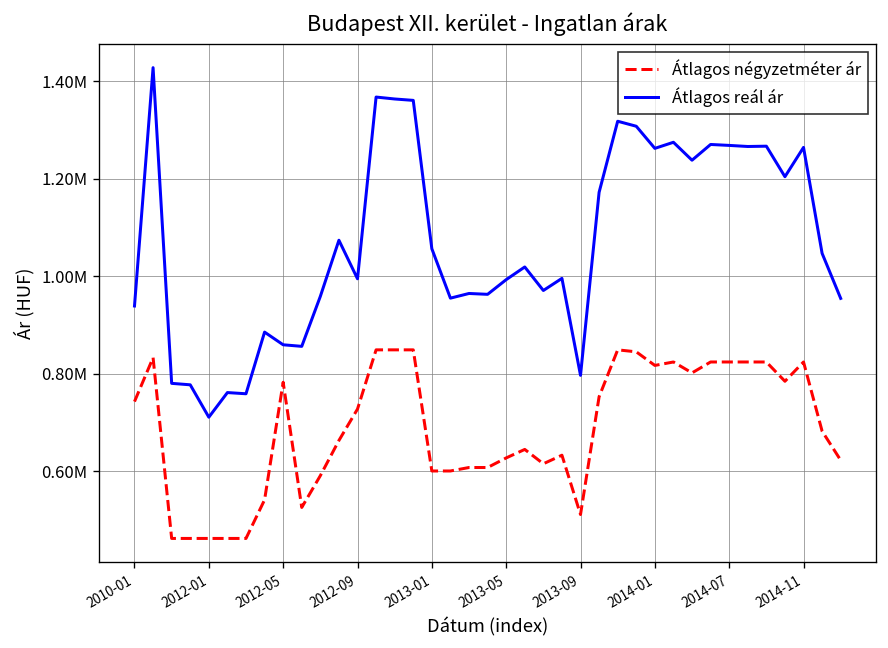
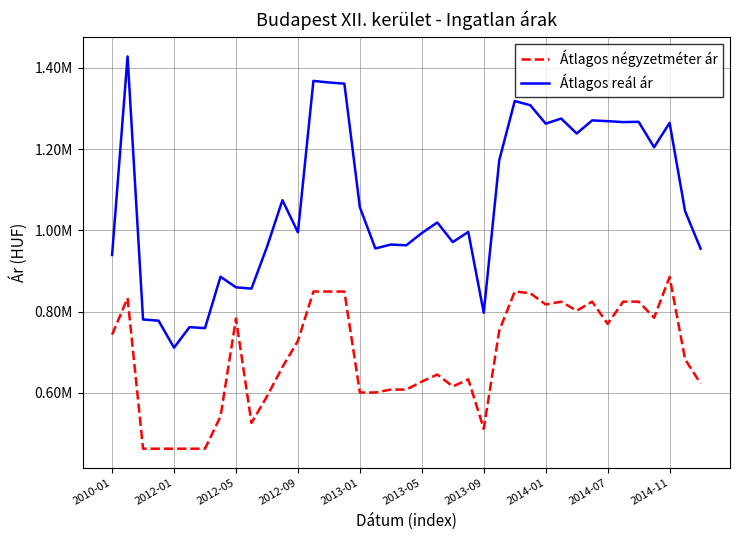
  {
    "Átlagos négyzetméter ár": {
      "2010-01": 740000,
      "2012-01": 460000,
      "2012-05": 780000,
      "2012-09": 730000,
      "2013-01": 600000,
      "2013-05": 630000,
      "2013-09": 510000,
      "2014-01": 820000,
-     "2014-07": 820000,
-     "2014-11": 820000
+     "2014-07": 770000,
+     "2014-11": 890000
    },
    "Átlagos reál ár": {
      "2010-01": 940000,
      "2012-01": 710000,
      "2012-05": 860000,
      "2012-09": 1000000,
      "2013-01": 1060000,
      "2013-05": 990000,
      "2013-09": 800000,
      "2014-01": 1260000,
      "2014-07": 1270000,
      "2014-11": 1260000
    }
  }
